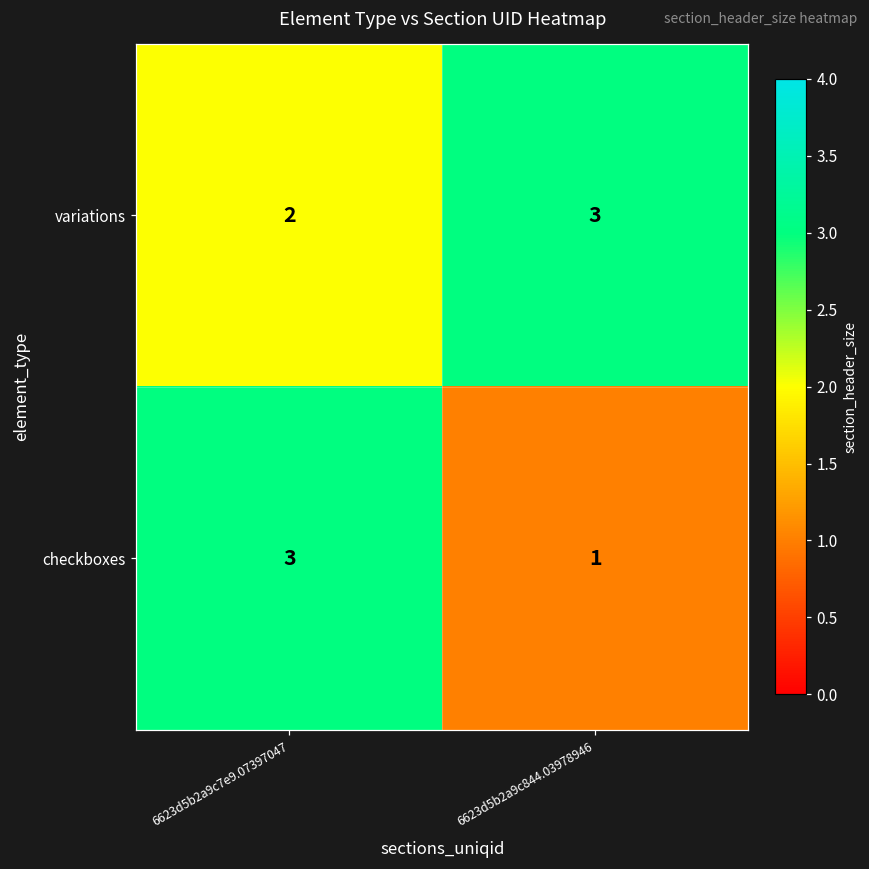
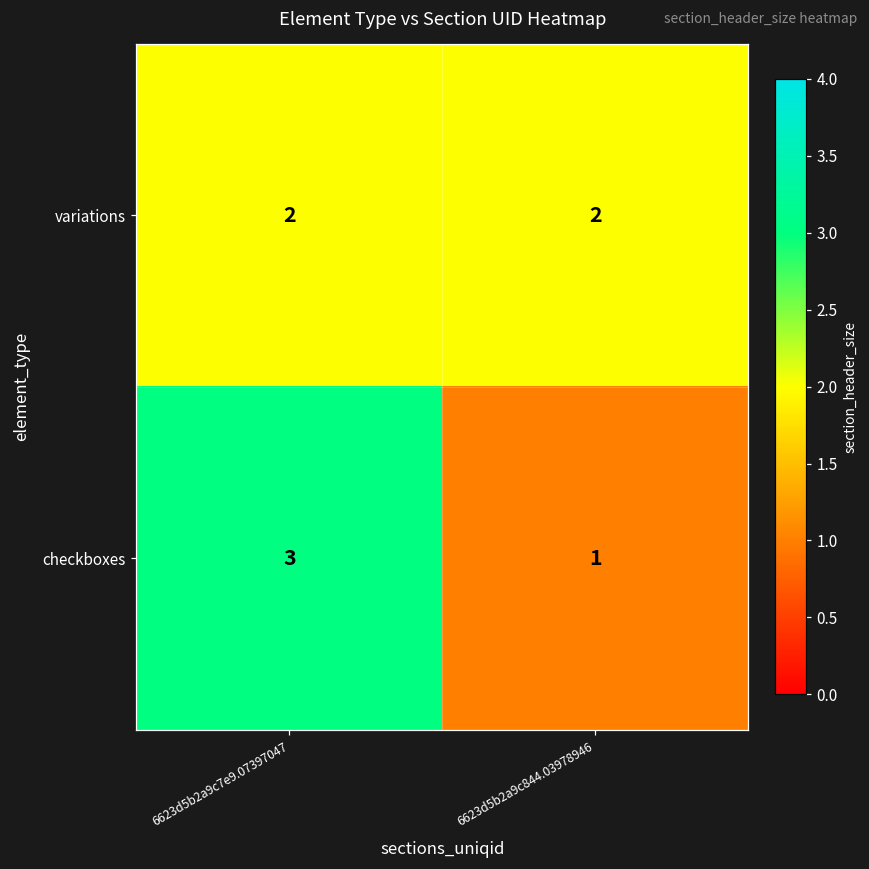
  {
    "variations": {
      "6623d5b2a9c7e9.07397047": 2,
-     "6623d5b2a9c844.03978946": 3
+     "6623d5b2a9c844.03978946": 2
    },
    "checkboxes": {
      "6623d5b2a9c7e9.07397047": 3,
      "6623d5b2a9c844.03978946": 1
    }
  }
